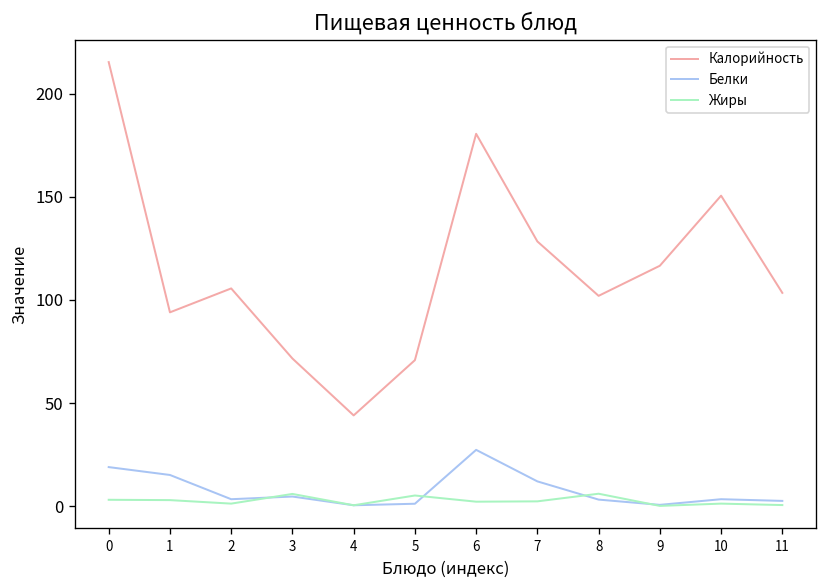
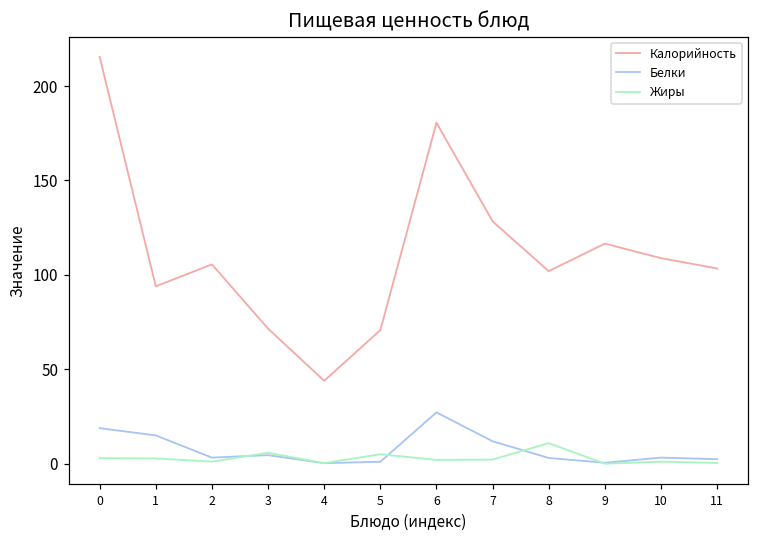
  {
    "Калорийность": {
      "0": 215,
      "1": 94,
      "2": 106,
      "3": 72,
      "4": 44,
      "5": 71,
      "6": 181,
      "7": 128,
      "8": 102,
      "9": 117,
-     "10": 151,
+     "10": 109,
      "11": 103
    },
    "Белки": {
      "0": 19,
      "1": 15,
      "2": 3,
      "5": 1,
      "6": 27,
      "7": 12,
      "8": 3,
      "10": 3,
      "11": 3
    },
    "Жиры": {
      "0": 3,
      "1": 3,
      "2": 1,
      "5": 5,
      "6": 2,
      "7": 2,
-     "8": 6,
+     "8": 11,
      "10": 1,
      "11": 1
    }
  }
